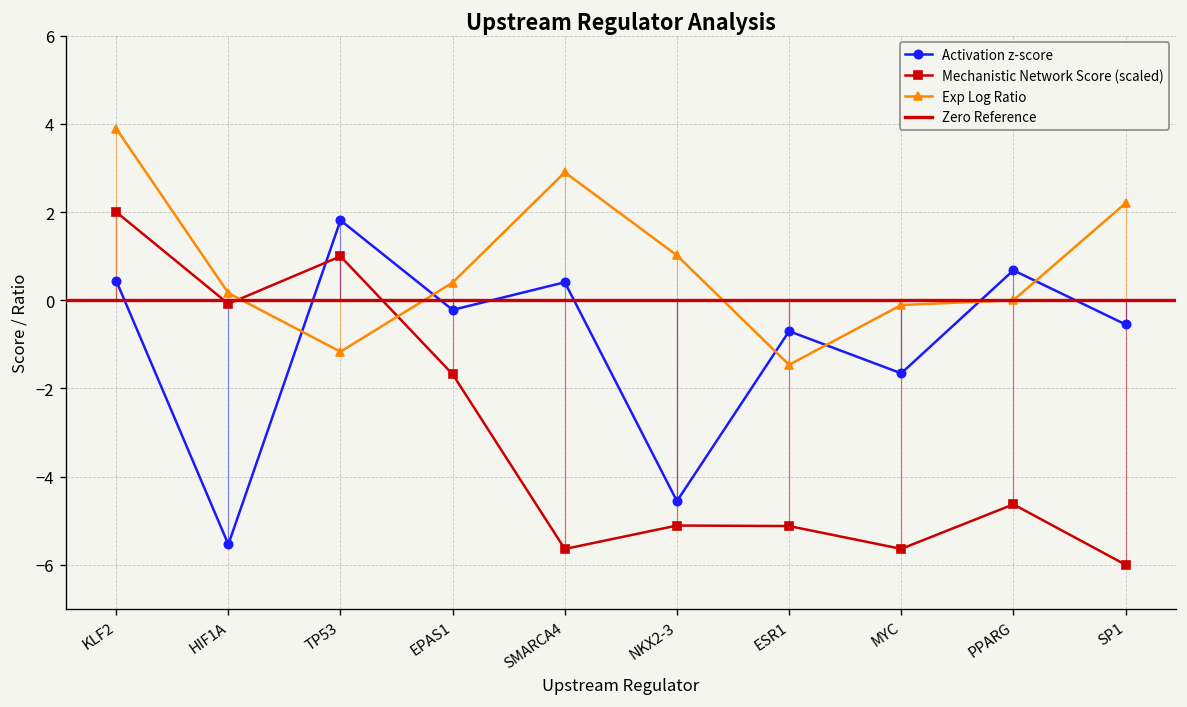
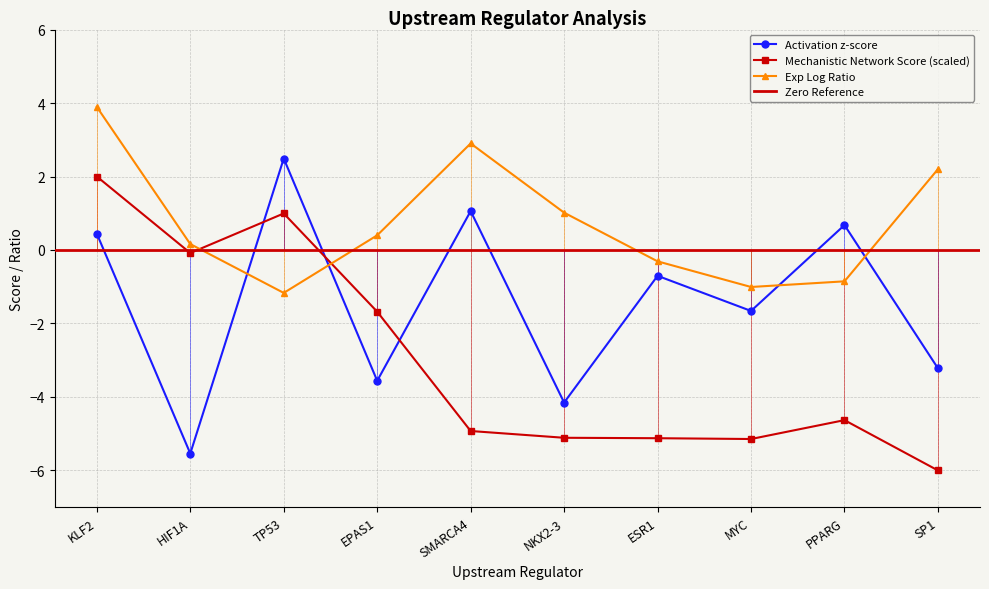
  {
    "Activation z-score": {
      "KLF2": 0.4,
      "HIF1A": -5.5,
-     "TP53": 1.8,
-     "EPAS1": -0.2,
-     "SMARCA4": 0.4,
-     "NKX2-3": -4.6,
+     "TP53": 2.5,
+     "EPAS1": -3.6,
+     "SMARCA4": 1.1,
+     "NKX2-3": -4.2,
      "ESR1": -0.7,
      "MYC": -1.7,
      "PPARG": 0.7,
-     "SP1": -0.6
+     "SP1": -3.2
    },
    "Mechanistic Network Score (scaled)": {
      "KLF2": 2.0,
      "HIF1A": -0.1,
      "TP53": 1.0,
      "EPAS1": -1.7,
-     "SMARCA4": -5.6,
+     "SMARCA4": -4.9,
      "NKX2-3": -5.1,
      "ESR1": -5.1,
-     "MYC": -5.6,
+     "MYC": -5.1,
      "PPARG": -4.6,
      "SP1": -6.0
    },
    "Exp Log Ratio": {
      "KLF2": 3.9,
      "HIF1A": 0.2,
      "TP53": -1.2,
      "EPAS1": 0.4,
      "SMARCA4": 2.9,
      "NKX2-3": 1.0,
-     "ESR1": -1.5,
-     "MYC": -0.1,
-     "PPARG": 0.0,
+     "ESR1": -0.3,
+     "MYC": -1.0,
+     "PPARG": -0.9,
      "SP1": 2.2
    }
  }
